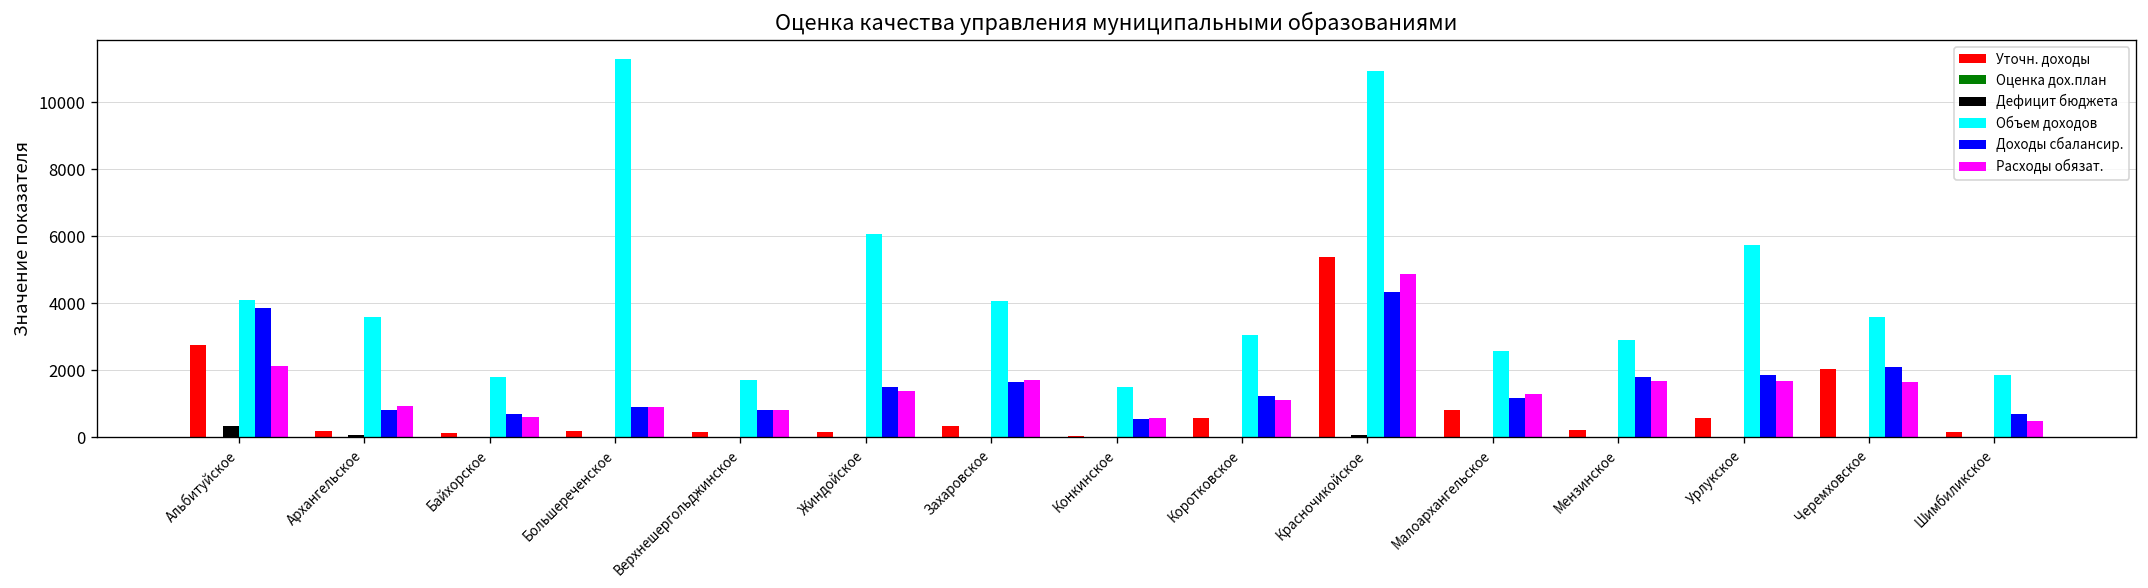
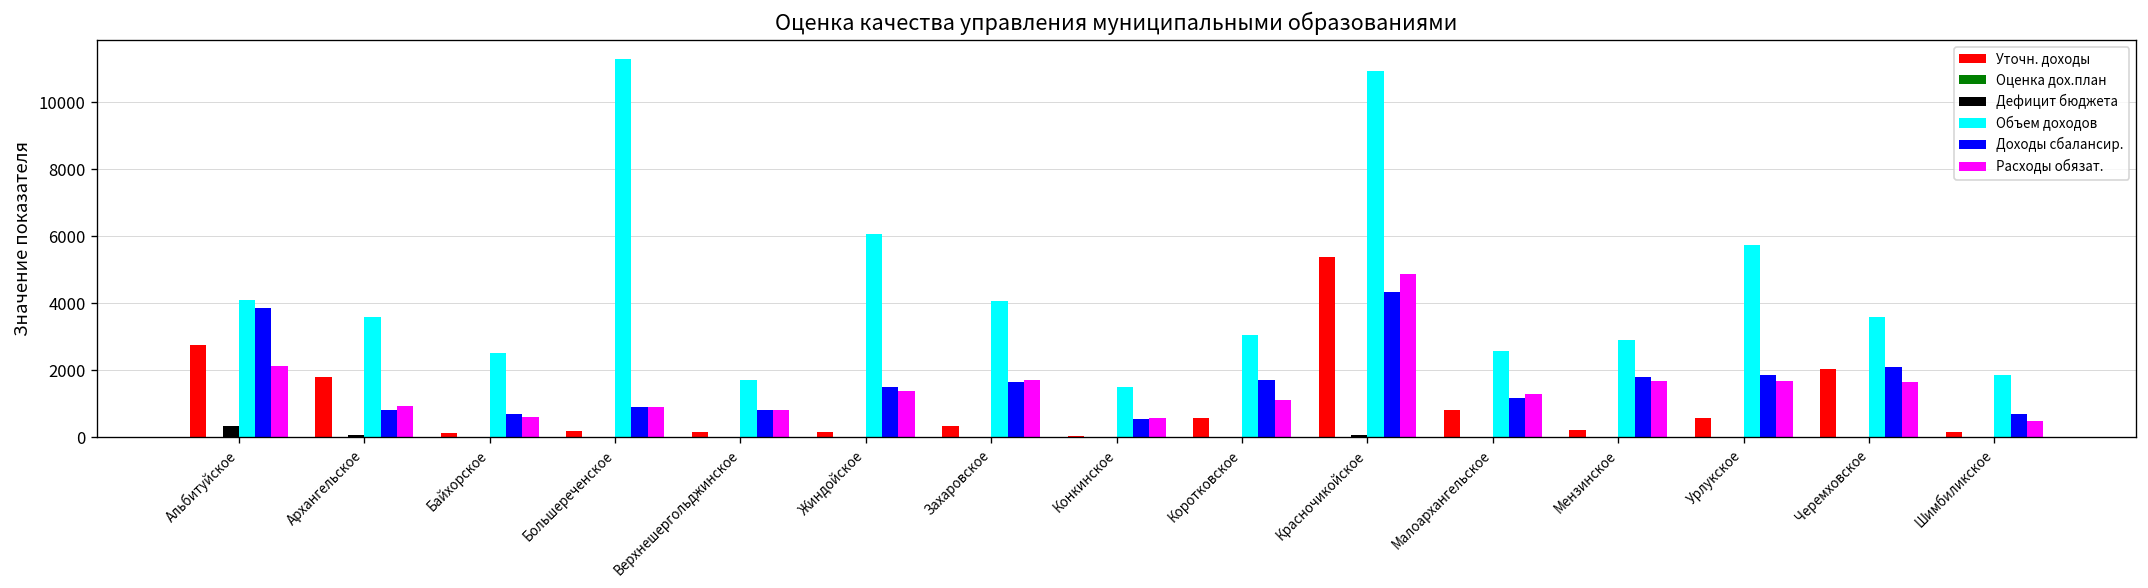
  {
    "Уточн. доходы": {
      "Альбитуйское": 2700,
-     "Архангельское": 200,
+     "Архангельское": 1800,
      "Байхорское": 100,
      "Большереченское": 200,
      "Верхнешергольджинское": 200,
      "Жиндойское": 200,
      "Захаровское": 300,
      "Коротковское": 600,
      "Красночикойское": 5400,
      "Малоархангельское": 800,
      "Мензинское": 200,
      "Урлукское": 600,
      "Черемховское": 2000,
      "Шимбиликское": 200
    },
    "Дефицит бюджета": {
      "Альбитуйское": 300
    },
    "Объем доходов": {
      "Альбитуйское": 4100,
      "Архангельское": 3600,
-     "Байхорское": 1800,
+     "Байхорское": 2500,
      "Большереченское": 11300,
      "Верхнешергольджинское": 1700,
      "Жиндойское": 6100,
      "Захаровское": 4100,
      "Конкинское": 1500,
      "Коротковское": 3000,
      "Красночикойское": 10900,
      "Малоархангельское": 2600,
      "Мензинское": 2900,
      "Урлукское": 5800,
      "Черемховское": 3600,
      "Шимбиликское": 1900
    },
    "Доходы сбалансир.": {
      "Альбитуйское": 3800,
      "Архангельское": 800,
      "Байхорское": 700,
      "Большереченское": 900,
      "Верхнешергольджинское": 800,
      "Жиндойское": 1500,
      "Захаровское": 1600,
      "Конкинское": 500,
-     "Коротковское": 1200,
+     "Коротковское": 1700,
      "Красночикойское": 4300,
      "Малоархангельское": 1200,
      "Мензинское": 1800,
      "Урлукское": 1900,
      "Черемховское": 2100,
      "Шимбиликское": 700
    },
    "Расходы обязат.": {
      "Альбитуйское": 2100,
      "Архангельское": 900,
      "Байхорское": 600,
      "Большереченское": 900,
      "Верхнешергольджинское": 800,
      "Жиндойское": 1400,
      "Захаровское": 1700,
      "Конкинское": 600,
      "Коротковское": 1100,
      "Красночикойское": 4900,
      "Малоархангельское": 1300,
      "Мензинское": 1700,
      "Урлукское": 1700,
      "Черемховское": 1700,
      "Шимбиликское": 500
    }
  }
